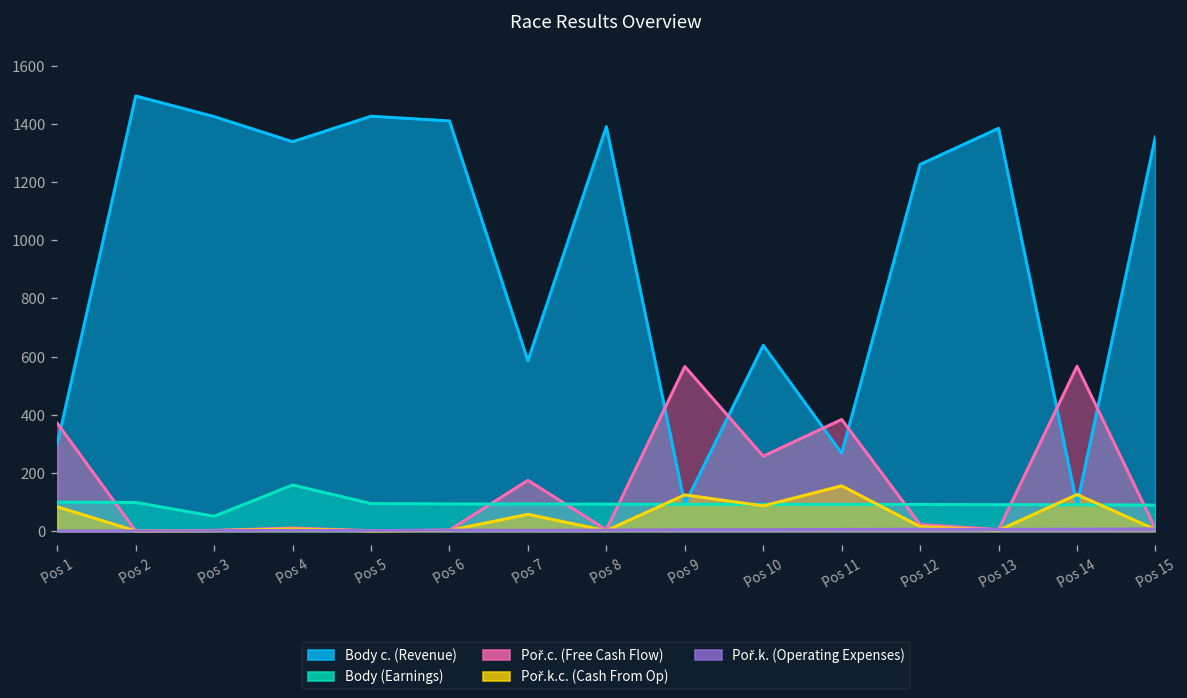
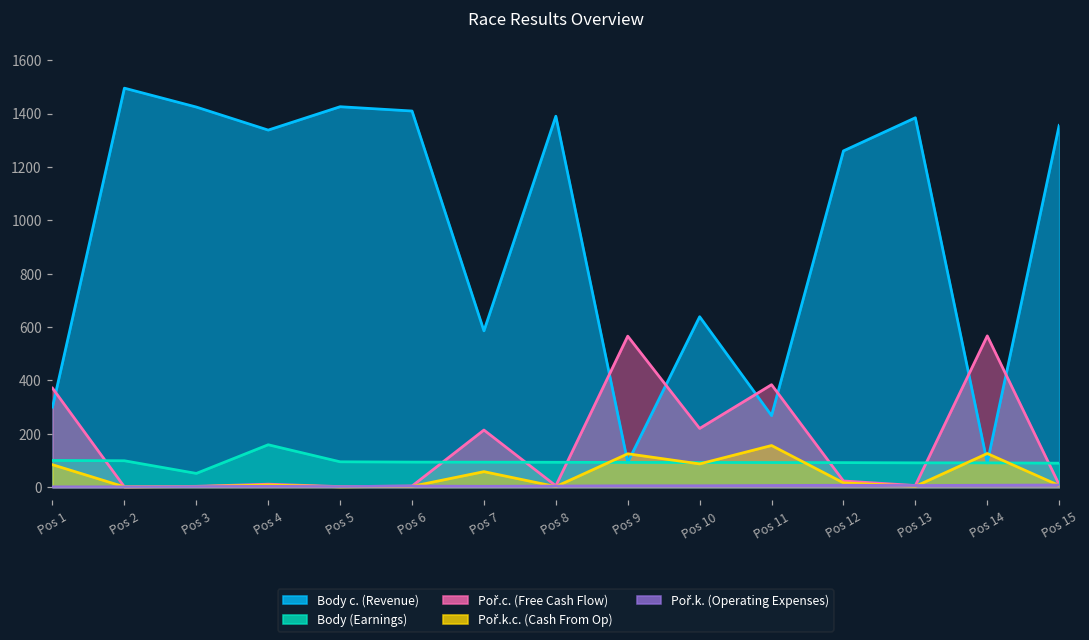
  {
    "Body c. (Revenue)": {
      "Pos 1": 300,
      "Pos 2": 1500,
      "Pos 3": 1420,
      "Pos 4": 1340,
      "Pos 5": 1430,
      "Pos 6": 1410,
      "Pos 7": 590,
      "Pos 8": 1390,
      "Pos 10": 640,
      "Pos 11": 270,
      "Pos 12": 1260,
      "Pos 13": 1380,
      "Pos 15": 1360
    },
    "Poř.c. (Free Cash Flow)": {
      "Pos 1": 370,
-     "Pos 7": 180,
+     "Pos 7": 210,
      "Pos 9": 570,
-     "Pos 10": 260,
+     "Pos 10": 220,
      "Pos 11": 380,
      "Pos 14": 570
    },
    "Body (Earnings)": {
      "Pos 1": 100,
      "Pos 2": 100,
      "Pos 3": 50,
      "Pos 4": 160,
      "Pos 5": 90,
      "Pos 6": 90,
      "Pos 7": 90,
      "Pos 8": 90,
      "Pos 11": 90,
      "Pos 12": 90,
      "Pos 13": 90,
      "Pos 15": 90
    },
    "Poř.k.c. (Cash From Op)": {
      "Pos 1": 80,
      "Pos 7": 60,
      "Pos 9": 130,
      "Pos 11": 160,
      "Pos 14": 130
    },
    "Poř.k. (Operating Expenses)": {
      "Pos 1": 0,
      "Pos 7": 0,
      "Pos 9": 10,
      "Pos 10": 10,
      "Pos 11": 10,
      "Pos 14": 10
    }
  }
